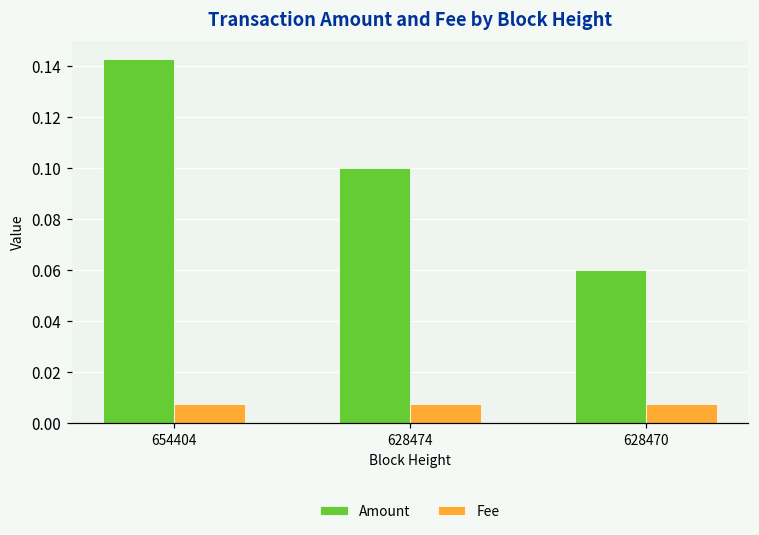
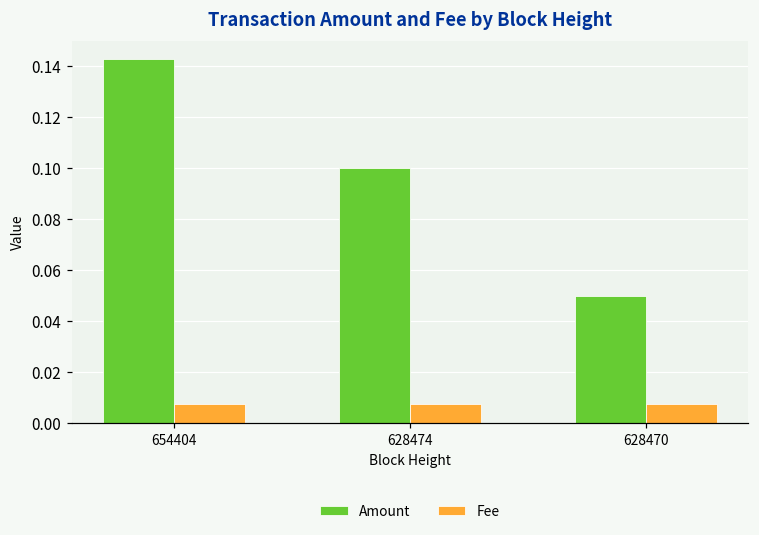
  {
    "Amount": {
      "654404": 0.143,
      "628474": 0.10,
-     "628470": 0.06
+     "628470": 0.05
    },
    "Fee": {
      "654404": 0.007,
      "628474": 0.007,
      "628470": 0.007
    }
  }
